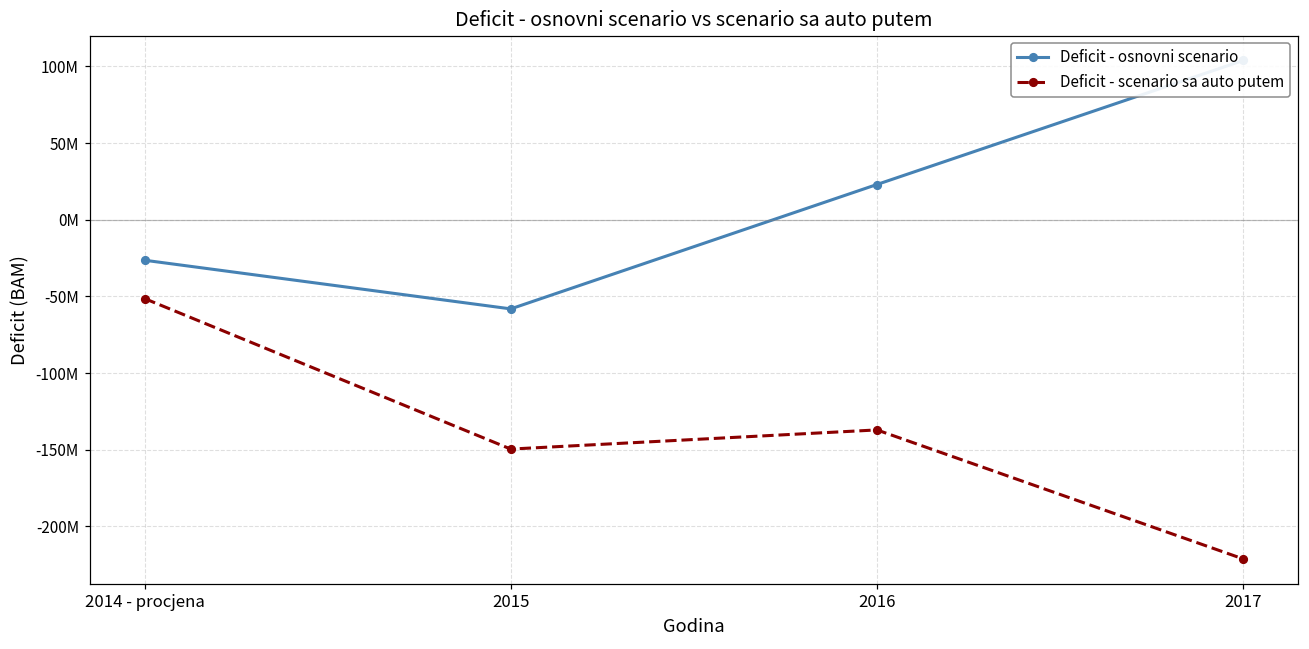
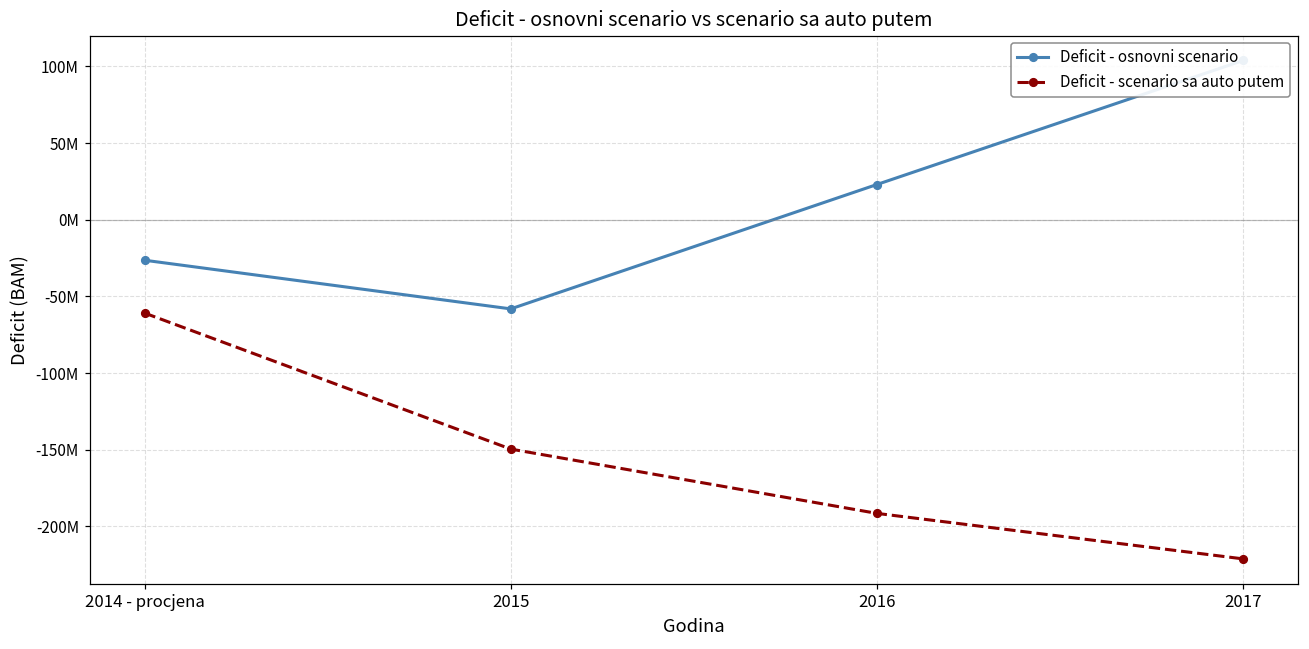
  {
    "Deficit - osnovni scenario": {
      "2014 - procjena": -26000000,
      "2015": -58000000,
      "2016": 23000000
    },
    "Deficit - scenario sa auto putem": {
-     "2014 - procjena": -51000000,
+     "2014 - procjena": -61000000,
      "2015": -150000000,
-     "2016": -137000000,
+     "2016": -192000000,
      "2017": -221000000
    }
  }
